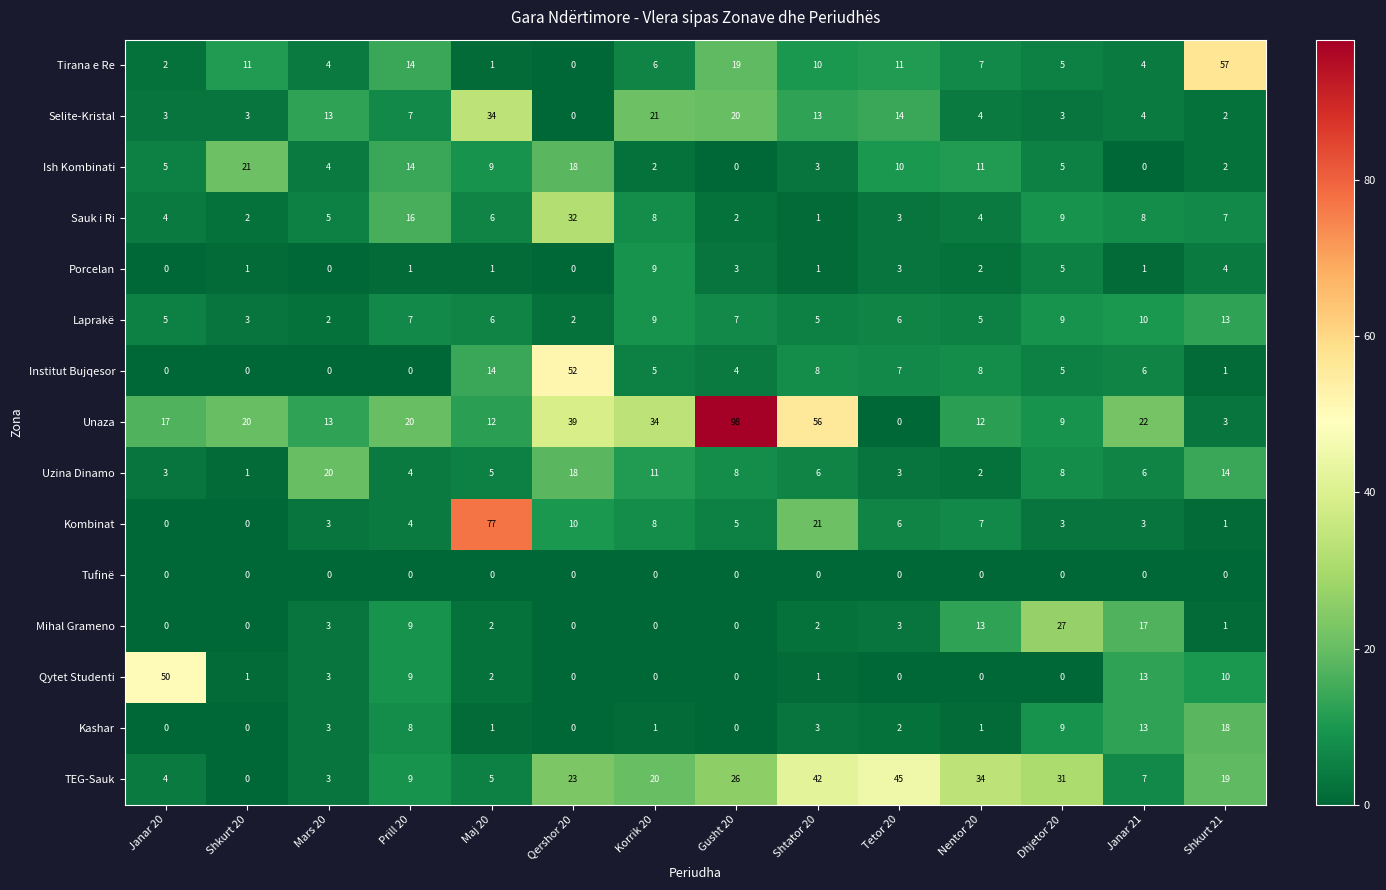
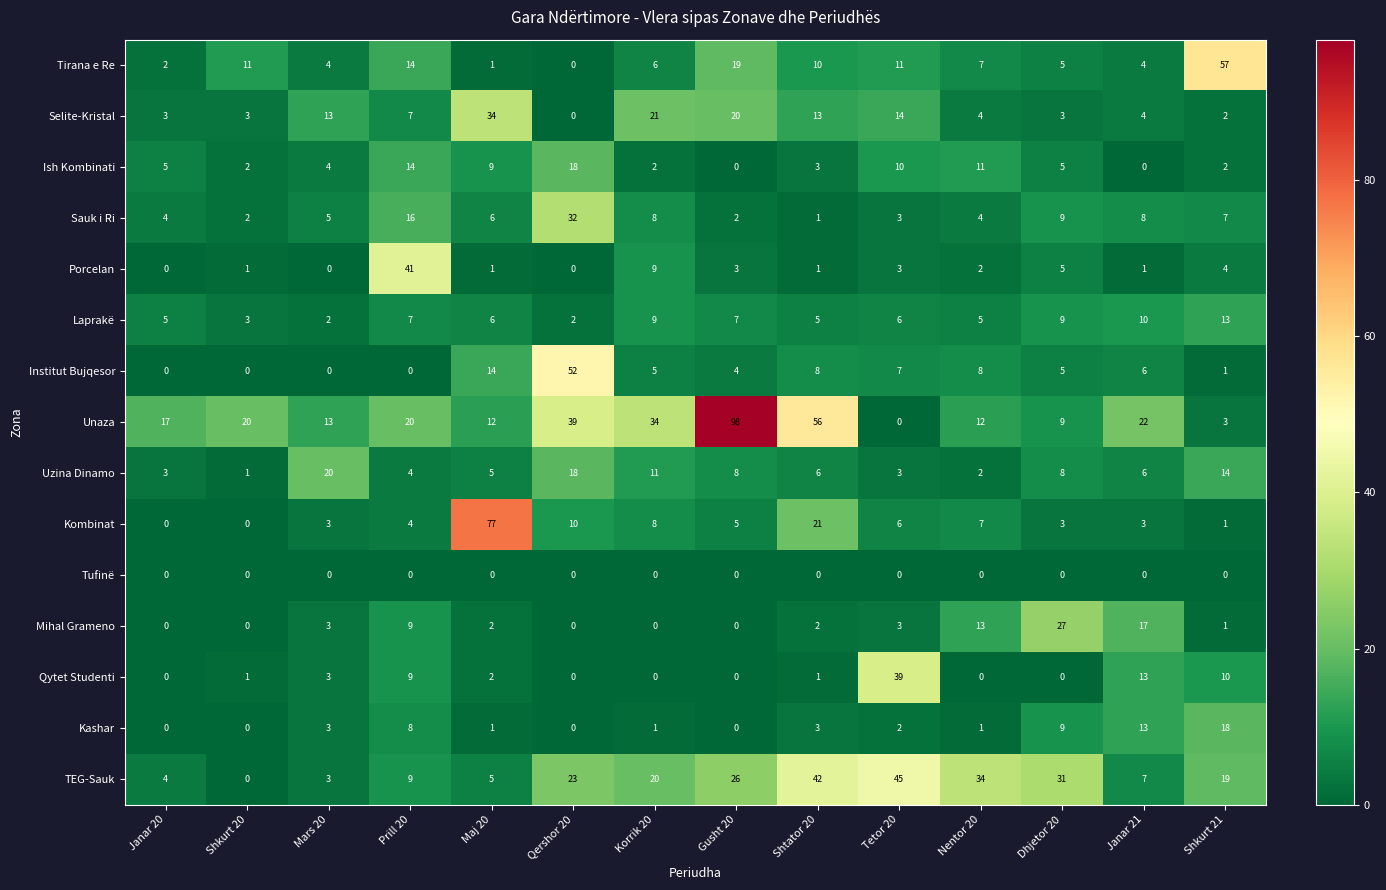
  {
    "Ish Kombinati": {
      "Janar 20": 5,
-     "Shkurt 20": 21,
+     "Shkurt 20": 2,
      "Mars 20": 4,
      "Prill 20": 14,
      "Maj 20": 9,
      "Qershor 20": 18,
      "Korrik 20": 2,
      "Gusht 20": 0,
      "Shtator 20": 3,
      "Tetor 20": 10,
      "Nentor 20": 11,
      "Dhjetor 20": 5,
      "Janar 21": 0,
      "Shkurt 21": 2
    },
    "Porcelan": {
      "Janar 20": 0,
      "Shkurt 20": 1,
      "Mars 20": 0,
-     "Prill 20": 1,
+     "Prill 20": 41,
      "Maj 20": 1,
      "Qershor 20": 0,
      "Korrik 20": 9,
      "Gusht 20": 3,
      "Shtator 20": 1,
      "Tetor 20": 3,
      "Nentor 20": 2,
      "Dhjetor 20": 5,
      "Janar 21": 1,
      "Shkurt 21": 4
    },
    "Qytet Studenti": {
-     "Janar 20": 50,
+     "Janar 20": 0,
      "Shkurt 20": 1,
      "Mars 20": 3,
      "Prill 20": 9,
      "Maj 20": 2,
      "Qershor 20": 0,
      "Korrik 20": 0,
      "Gusht 20": 0,
      "Shtator 20": 1,
-     "Tetor 20": 0,
+     "Tetor 20": 39,
      "Nentor 20": 0,
      "Dhjetor 20": 0,
      "Janar 21": 13,
      "Shkurt 21": 10
    }
  }
